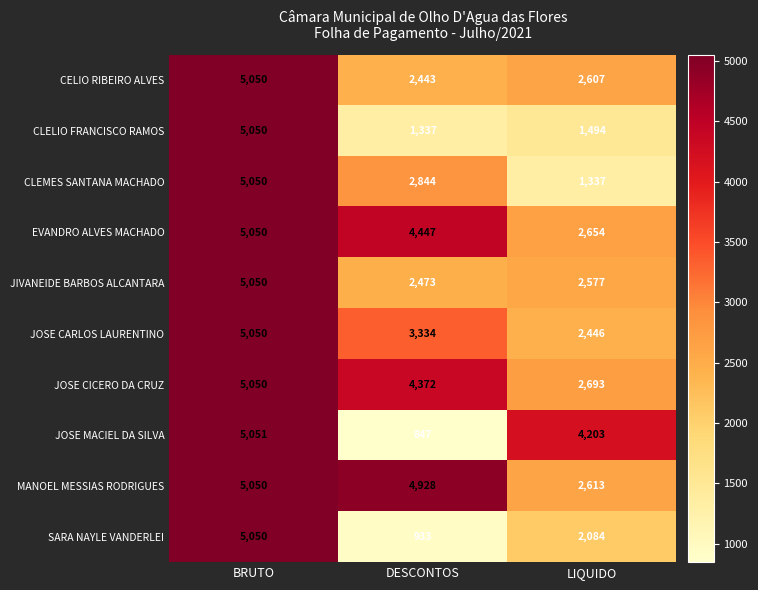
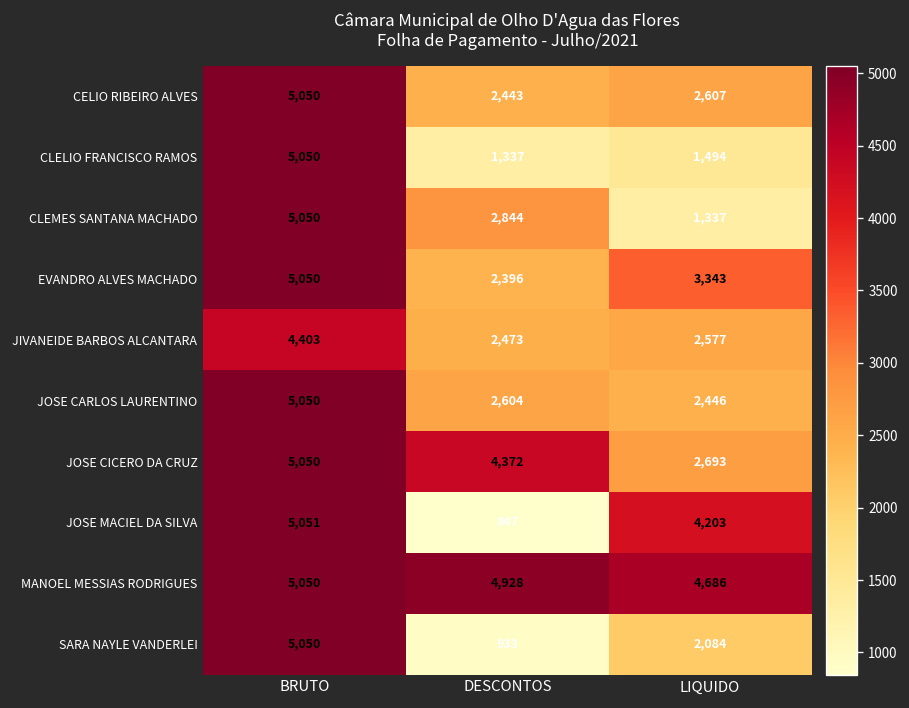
  {
    "CELIO RIBEIRO ALVES": {
      "BRUTO": "5,050",
      "DESCONTOS": "2,443",
      "LIQUIDO": "2,607"
    },
    "CLELIO FRANCISCO RAMOS": {
      "BRUTO": "5,050",
      "DESCONTOS": "1,337",
      "LIQUIDO": "1,494"
    },
    "CLEMES SANTANA MACHADO": {
      "BRUTO": "5,050",
      "DESCONTOS": "2,844",
      "LIQUIDO": "1,337"
    },
    "EVANDRO ALVES MACHADO": {
      "BRUTO": "5,050",
-     "DESCONTOS": "4,447",
-     "LIQUIDO": "2,654"
+     "DESCONTOS": "2,396",
+     "LIQUIDO": "3,343"
    },
    "JIVANEIDE BARBOS ALCANTARA": {
-     "BRUTO": "5,050",
+     "BRUTO": "4,403",
      "DESCONTOS": "2,473",
      "LIQUIDO": "2,577"
    },
    "JOSE CARLOS LAURENTINO": {
      "BRUTO": "5,050",
-     "DESCONTOS": "3,334",
+     "DESCONTOS": "2,604",
      "LIQUIDO": "2,446"
    },
    "JOSE CICERO DA CRUZ": {
      "BRUTO": "5,050",
      "DESCONTOS": "4,372",
      "LIQUIDO": "2,693"
    },
    "JOSE MACIEL DA SILVA": {
      "BRUTO": "5,051",
      "DESCONTOS": "847",
      "LIQUIDO": "4,203"
    },
    "MANOEL MESSIAS RODRIGUES": {
      "BRUTO": "5,050",
      "DESCONTOS": "4,928",
-     "LIQUIDO": "2,613"
+     "LIQUIDO": "4,686"
    },
    "SARA NAYLE VANDERLEI": {
      "BRUTO": "5,050",
      "DESCONTOS": "933",
      "LIQUIDO": "2,084"
    }
  }
